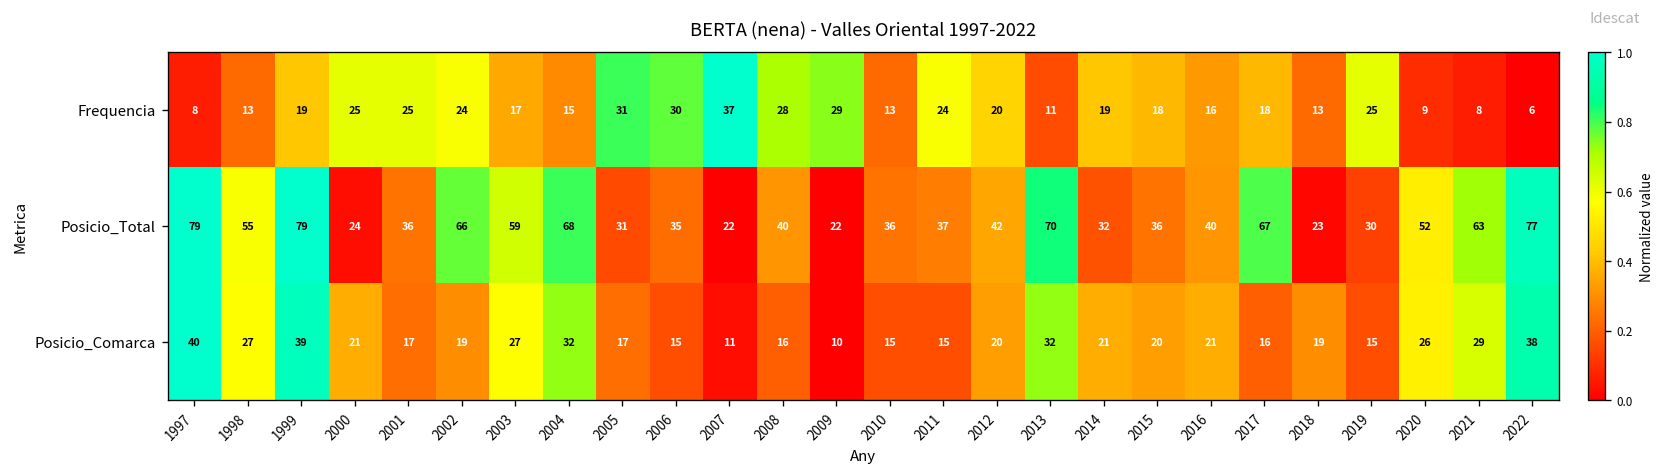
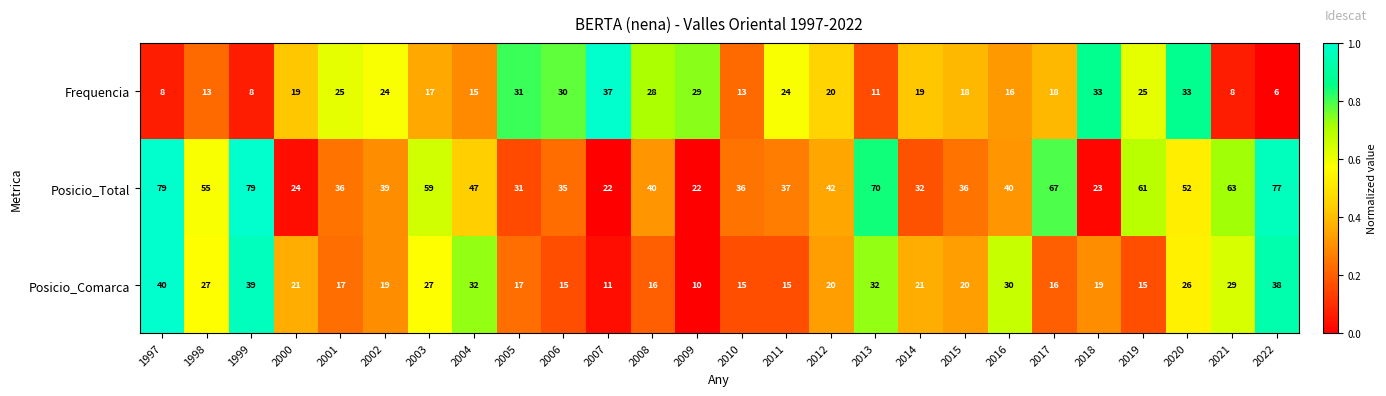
  {
    "Frequencia": {
      "1997": 8,
      "1998": 13,
-     "1999": 19,
-     "2000": 25,
+     "1999": 8,
+     "2000": 19,
      "2001": 25,
      "2002": 24,
      "2003": 17,
      "2004": 15,
      "2005": 31,
      "2006": 30,
      "2007": 37,
      "2008": 28,
      "2009": 29,
      "2010": 13,
      "2011": 24,
      "2012": 20,
      "2013": 11,
      "2014": 19,
      "2015": 18,
      "2016": 16,
      "2017": 18,
-     "2018": 13,
+     "2018": 33,
      "2019": 25,
-     "2020": 9,
+     "2020": 33,
      "2021": 8,
      "2022": 6
    },
    "Posicio_Total": {
      "1997": 79,
      "1998": 55,
      "1999": 79,
      "2000": 24,
      "2001": 36,
-     "2002": 66,
+     "2002": 39,
      "2003": 59,
-     "2004": 68,
+     "2004": 47,
      "2005": 31,
      "2006": 35,
      "2007": 22,
      "2008": 40,
      "2009": 22,
      "2010": 36,
      "2011": 37,
      "2012": 42,
      "2013": 70,
      "2014": 32,
      "2015": 36,
      "2016": 40,
      "2017": 67,
      "2018": 23,
-     "2019": 30,
+     "2019": 61,
      "2020": 52,
      "2021": 63,
      "2022": 77
    },
    "Posicio_Comarca": {
      "1997": 40,
      "1998": 27,
      "1999": 39,
      "2000": 21,
      "2001": 17,
      "2002": 19,
      "2003": 27,
      "2004": 32,
      "2005": 17,
      "2006": 15,
      "2007": 11,
      "2008": 16,
      "2009": 10,
      "2010": 15,
      "2011": 15,
      "2012": 20,
      "2013": 32,
      "2014": 21,
      "2015": 20,
-     "2016": 21,
+     "2016": 30,
      "2017": 16,
      "2018": 19,
      "2019": 15,
      "2020": 26,
      "2021": 29,
      "2022": 38
    }
  }
